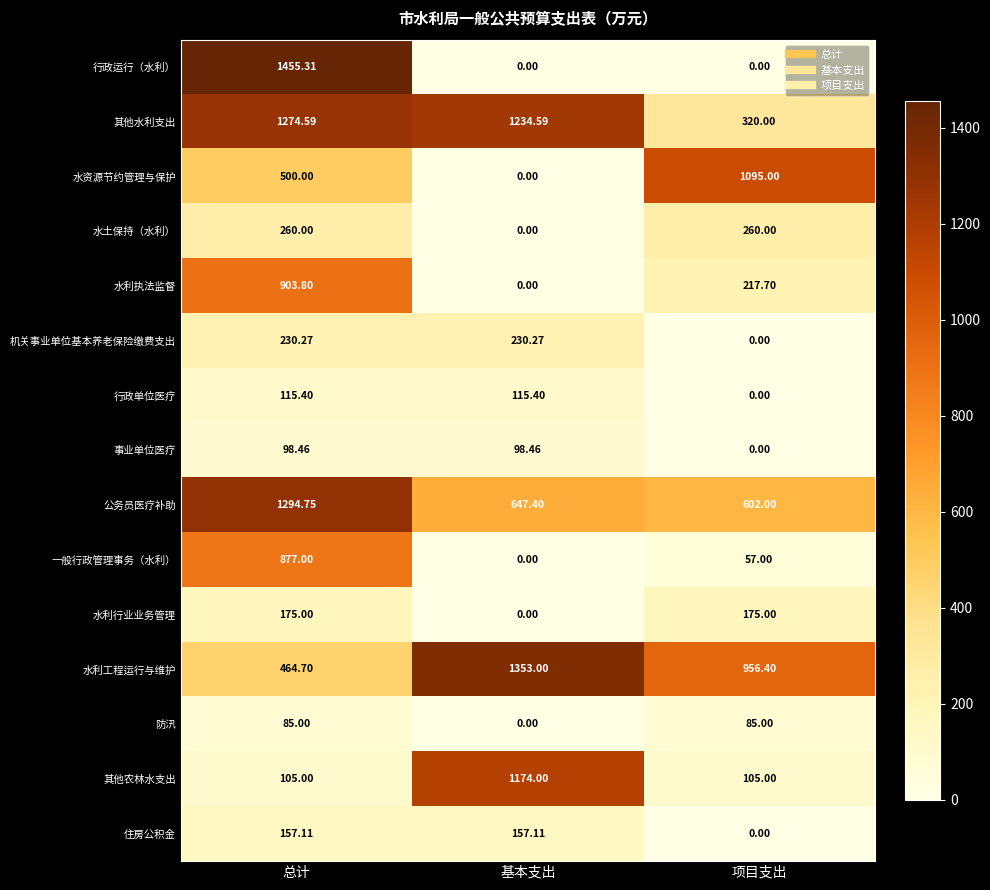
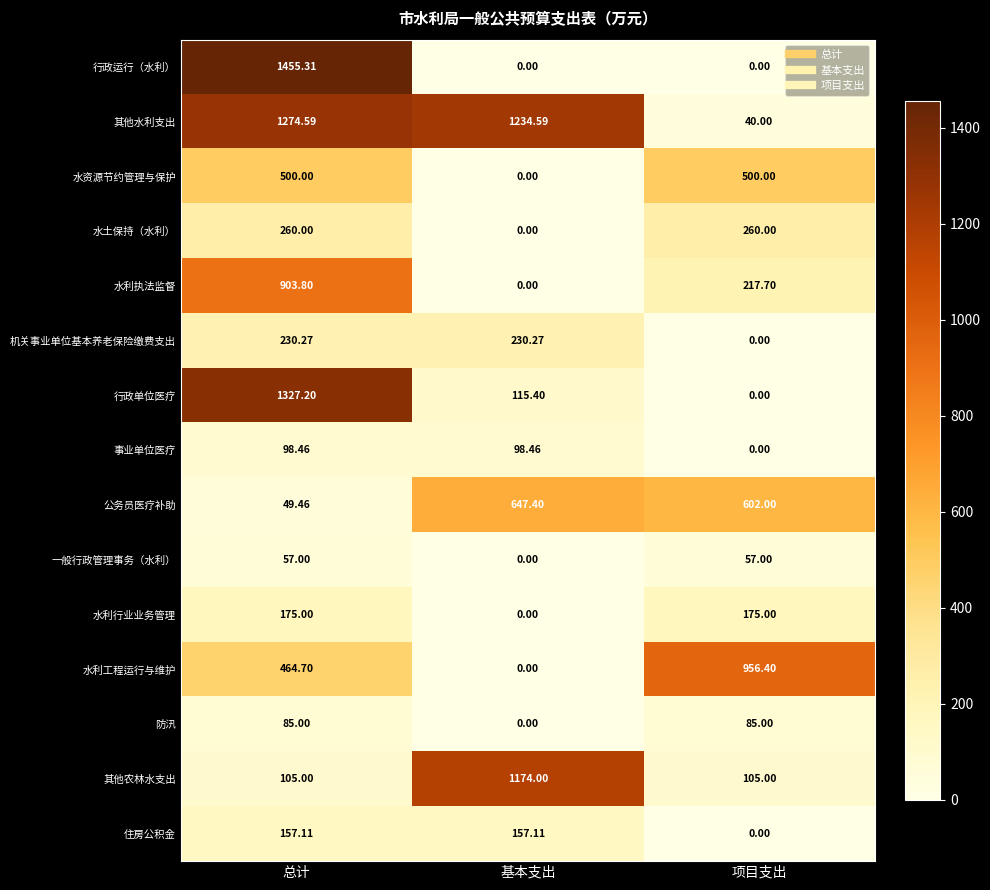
  {
    "行政运行（水利）": {
      "总计": 1455.31,
      "基本支出": 0.00,
      "项目支出": 0.00
    },
    "其他水利支出": {
      "总计": 1274.59,
      "基本支出": 1234.59,
-     "项目支出": 320.00
+     "项目支出": 40.00
    },
    "水资源节约管理与保护": {
      "总计": 500.00,
      "基本支出": 0.00,
-     "项目支出": 1095.00
+     "项目支出": 500.00
    },
    "水土保持（水利）": {
      "总计": 260.00,
      "基本支出": 0.00,
      "项目支出": 260.00
    },
    "水利执法监督": {
      "总计": 903.80,
      "基本支出": 0.00,
      "项目支出": 217.70
    },
    "机关事业单位基本养老保险缴费支出": {
      "总计": 230.27,
      "基本支出": 230.27,
      "项目支出": 0.00
    },
    "行政单位医疗": {
-     "总计": 115.40,
+     "总计": 1327.20,
      "基本支出": 115.40,
      "项目支出": 0.00
    },
    "事业单位医疗": {
      "总计": 98.46,
      "基本支出": 98.46,
      "项目支出": 0.00
    },
    "公务员医疗补助": {
-     "总计": 1294.75,
+     "总计": 49.46,
      "基本支出": 647.40,
      "项目支出": 602.00
    },
    "一般行政管理事务（水利）": {
-     "总计": 877.00,
+     "总计": 57.00,
      "基本支出": 0.00,
      "项目支出": 57.00
    },
    "水利行业业务管理": {
      "总计": 175.00,
      "基本支出": 0.00,
      "项目支出": 175.00
    },
    "水利工程运行与维护": {
      "总计": 464.70,
-     "基本支出": 1353.00,
+     "基本支出": 0.00,
      "项目支出": 956.40
    },
    "防汛": {
      "总计": 85.00,
      "基本支出": 0.00,
      "项目支出": 85.00
    },
    "其他农林水支出": {
      "总计": 105.00,
      "基本支出": 1174.00,
      "项目支出": 105.00
    },
    "住房公积金": {
      "总计": 157.11,
      "基本支出": 157.11,
      "项目支出": 0.00
    }
  }
